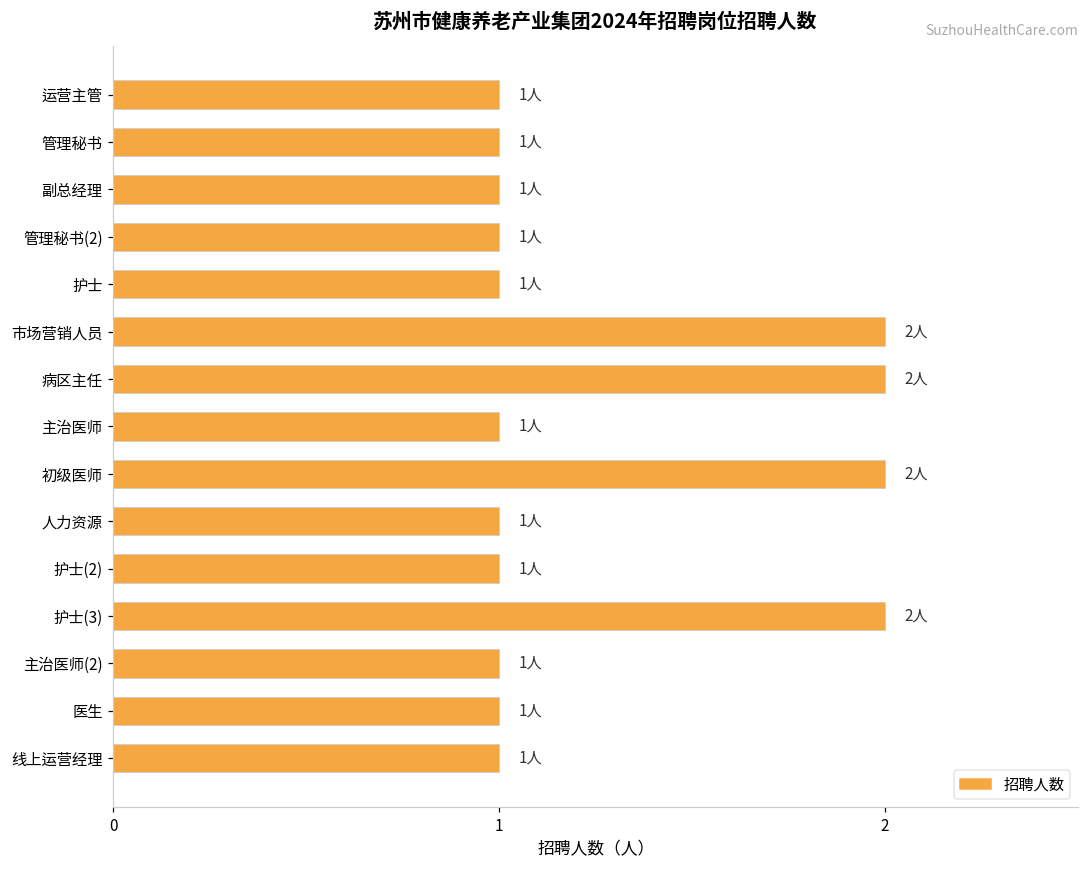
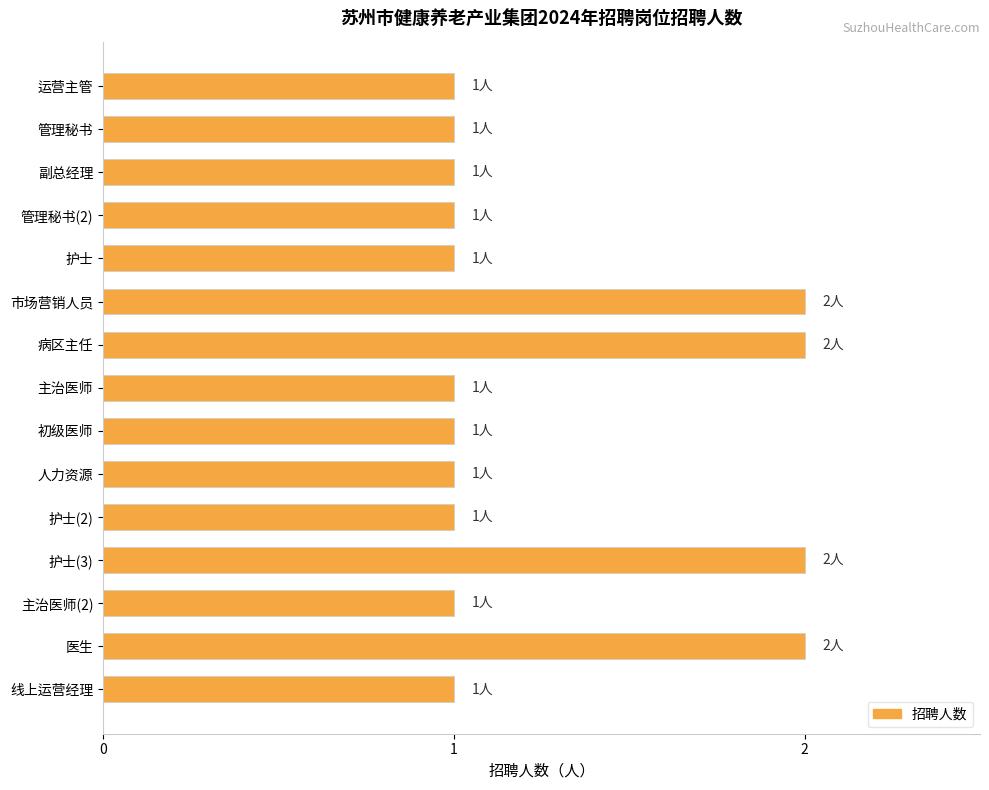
  {
    "运营主管": "1人",
    "管理秘书": "1人",
    "副总经理": "1人",
    "管理秘书(2)": "1人",
    "护士": "1人",
    "市场营销人员": "2人",
    "病区主任": "2人",
    "主治医师": "1人",
-   "初级医师": "2人",
+   "初级医师": "1人",
    "人力资源": "1人",
    "护士(2)": "1人",
    "护士(3)": "2人",
    "主治医师(2)": "1人",
-   "医生": "1人",
+   "医生": "2人",
    "线上运营经理": "1人"
  }
